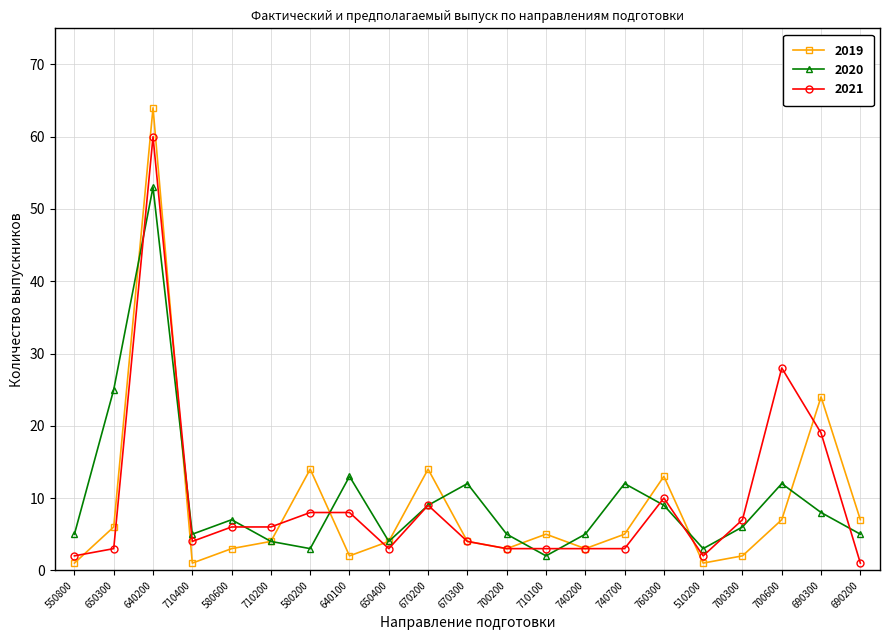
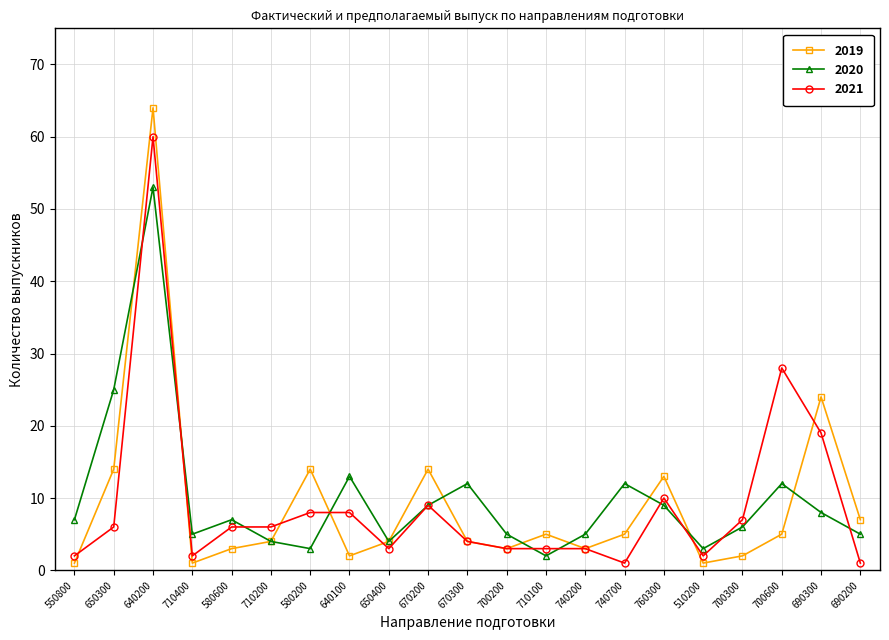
  {
    "2019": {
      "550800": 1,
-     "650300": 6,
+     "650300": 14,
      "640200": 64,
      "710400": 1,
      "580600": 3,
      "580200": 14,
      "640100": 2,
      "670200": 14,
      "710100": 5,
      "740700": 5,
      "760300": 13,
      "510200": 1,
      "700300": 2,
-     "700600": 7,
+     "700600": 5,
      "690300": 24,
      "690200": 7
    },
    "2020": {
-     "550800": 5,
+     "550800": 7,
      "650300": 25,
      "640200": 53,
      "710400": 5,
      "580600": 7,
      "580200": 3,
      "640100": 13,
      "670300": 12,
      "700200": 5,
      "710100": 2,
      "740200": 5,
      "740700": 12,
      "760300": 9,
      "510200": 3,
      "700300": 6,
      "700600": 12,
      "690300": 8,
      "690200": 5
    },
    "2021": {
      "550800": 2,
-     "650300": 3,
+     "650300": 6,
      "640200": 60,
-     "710400": 4,
+     "710400": 2,
      "580600": 6,
      "710200": 6,
      "580200": 8,
      "640100": 8,
      "650400": 3,
      "710100": 3,
-     "740700": 3,
+     "740700": 1,
      "760300": 10,
      "510200": 2,
      "700300": 7,
      "700600": 28,
      "690300": 19,
      "690200": 1
    }
  }
